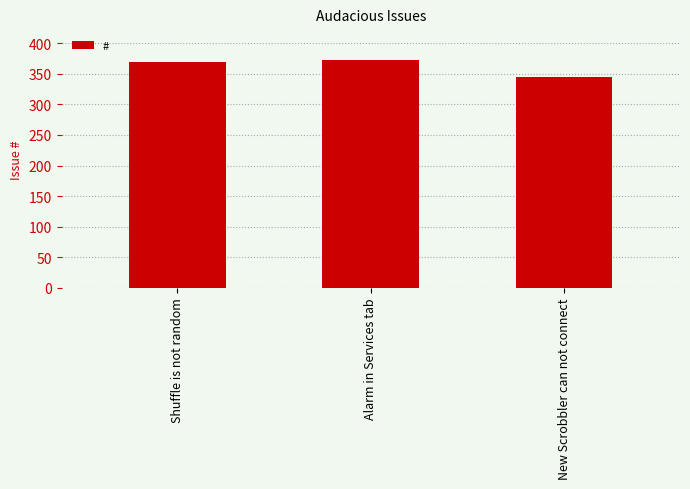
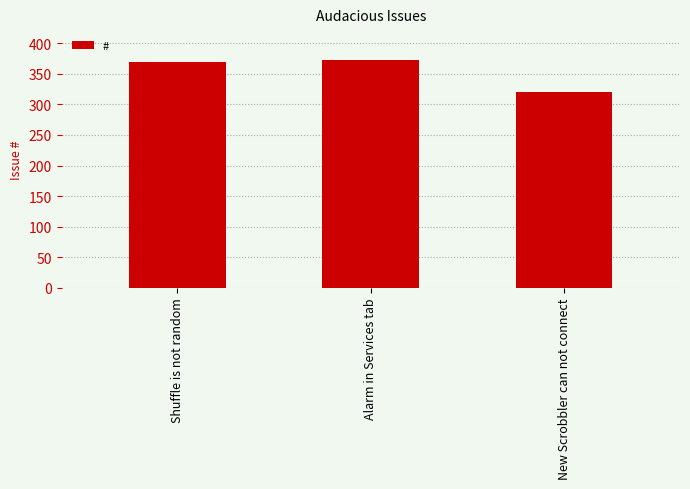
  {
    "Shuffle is not random": 370,
    "Alarm in Services tab": 370,
-   "New Scrobbler can not connect": 350
+   "New Scrobbler can not connect": 320
  }
